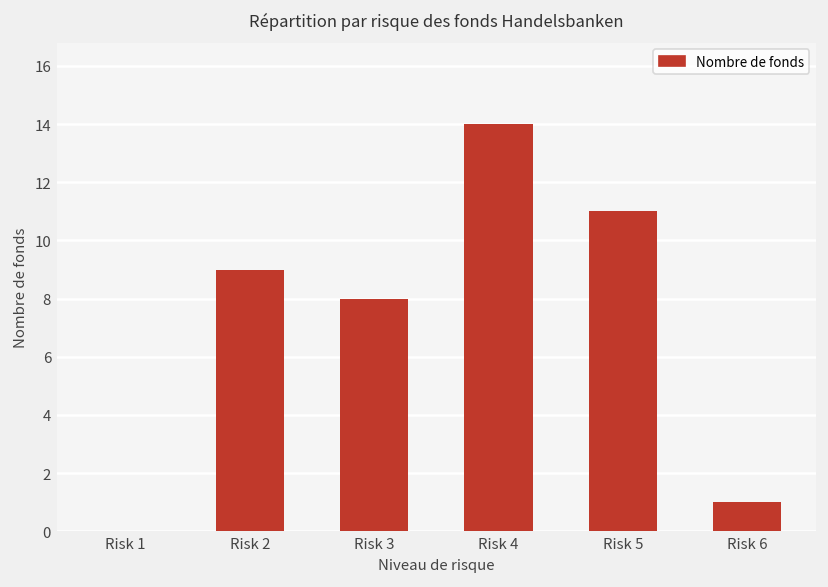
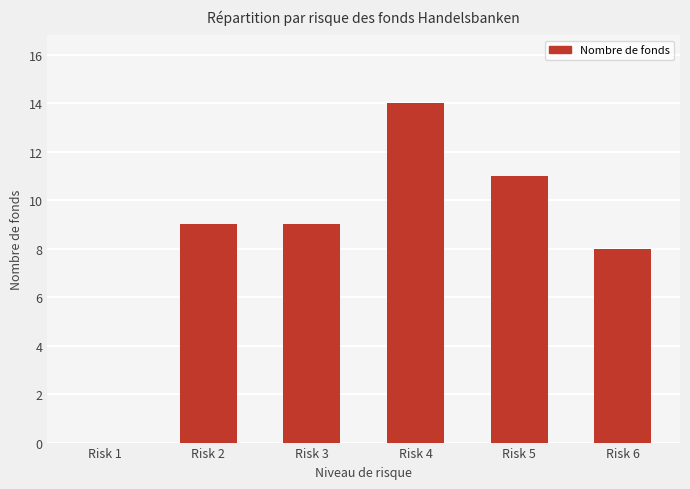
  {
    "Risk 1": 0,
    "Risk 2": 9,
-   "Risk 3": 8,
+   "Risk 3": 9,
    "Risk 4": 14,
    "Risk 5": 11,
-   "Risk 6": 1
+   "Risk 6": 8
  }
